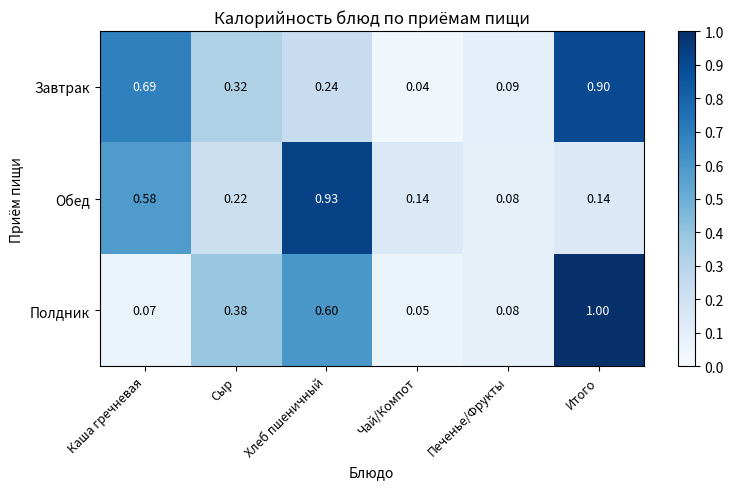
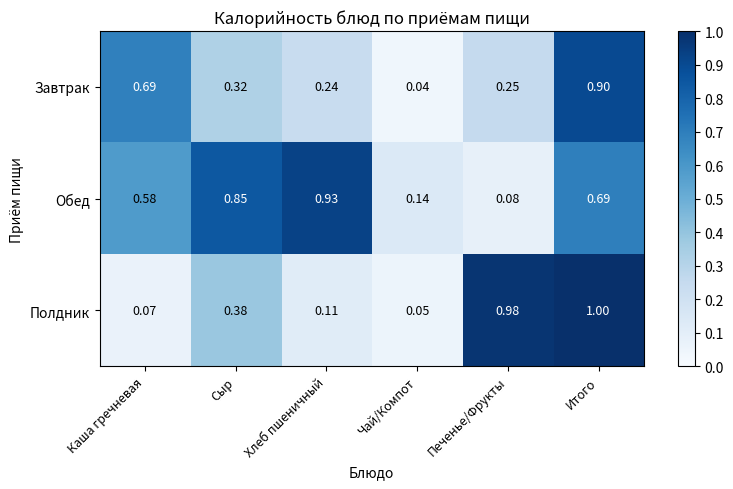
  {
    "Завтрак": {
      "Каша гречневая": 0.69,
      "Сыр": 0.32,
      "Хлеб пшеничный": 0.24,
      "Чай/Компот": 0.04,
-     "Печенье/Фрукты": 0.09,
+     "Печенье/Фрукты": 0.25,
      "Итого": 0.90
    },
    "Обед": {
      "Каша гречневая": 0.58,
-     "Сыр": 0.22,
+     "Сыр": 0.85,
      "Хлеб пшеничный": 0.93,
      "Чай/Компот": 0.14,
      "Печенье/Фрукты": 0.08,
-     "Итого": 0.14
+     "Итого": 0.69
    },
    "Полдник": {
      "Каша гречневая": 0.07,
      "Сыр": 0.38,
-     "Хлеб пшеничный": 0.60,
+     "Хлеб пшеничный": 0.11,
      "Чай/Компот": 0.05,
-     "Печенье/Фрукты": 0.08,
+     "Печенье/Фрукты": 0.98,
      "Итого": 1.00
    }
  }
